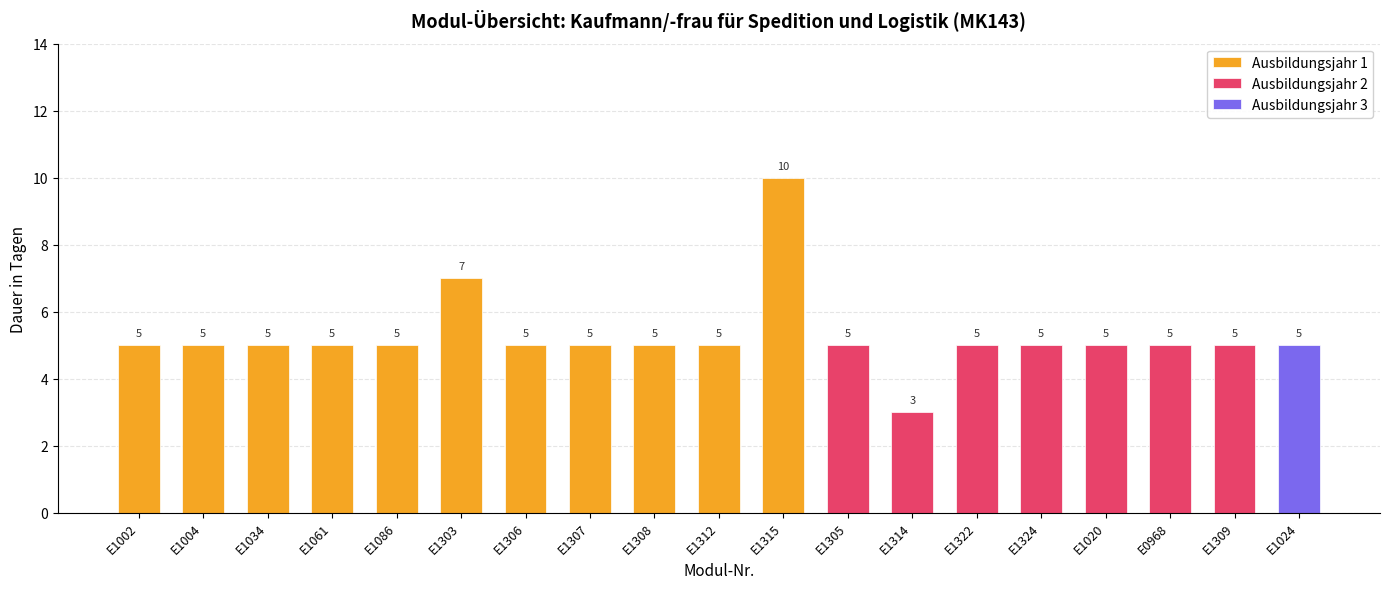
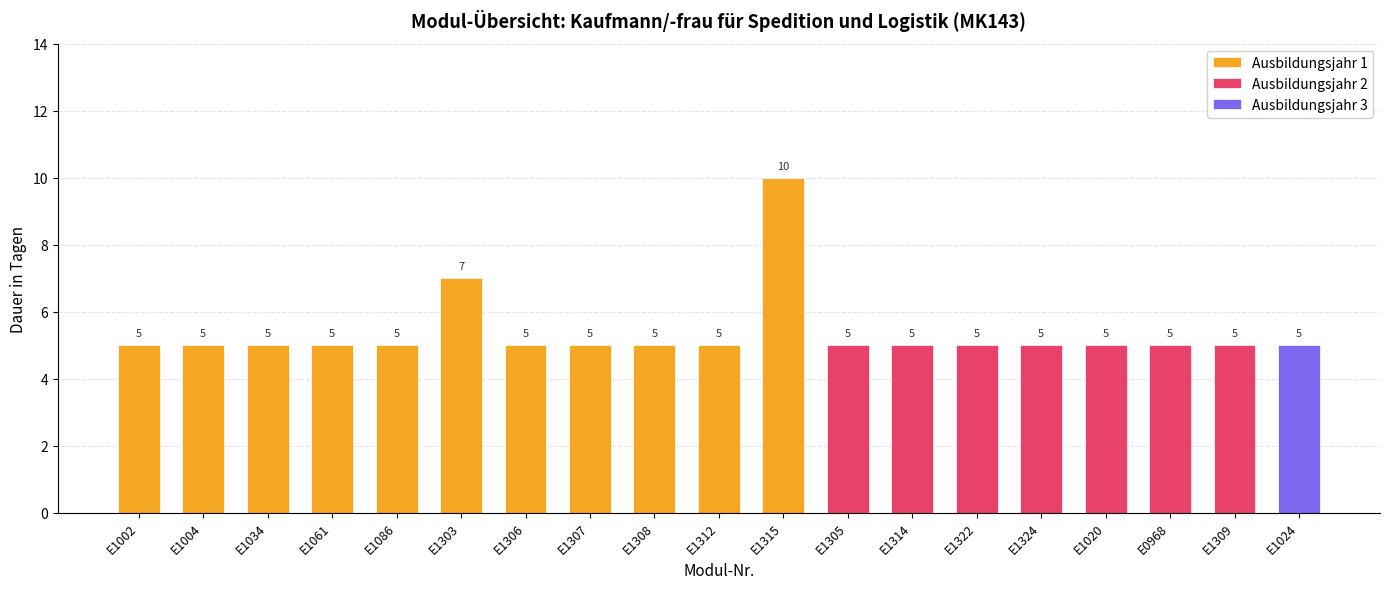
  {
    "Ausbildungsjahr 1": {
      "E1002": 5,
      "E1004": 5,
      "E1034": 5,
      "E1061": 5,
      "E1086": 5,
      "E1303": 7,
      "E1306": 5,
      "E1307": 5,
      "E1308": 5,
      "E1312": 5,
      "E1315": 10
    },
    "Ausbildungsjahr 2": {
      "E1305": 5,
-     "E1314": 3,
+     "E1314": 5,
      "E1322": 5,
      "E1324": 5,
      "E1020": 5,
      "E0968": 5,
      "E1309": 5
    },
    "Ausbildungsjahr 3": {
      "E1024": 5
    }
  }
